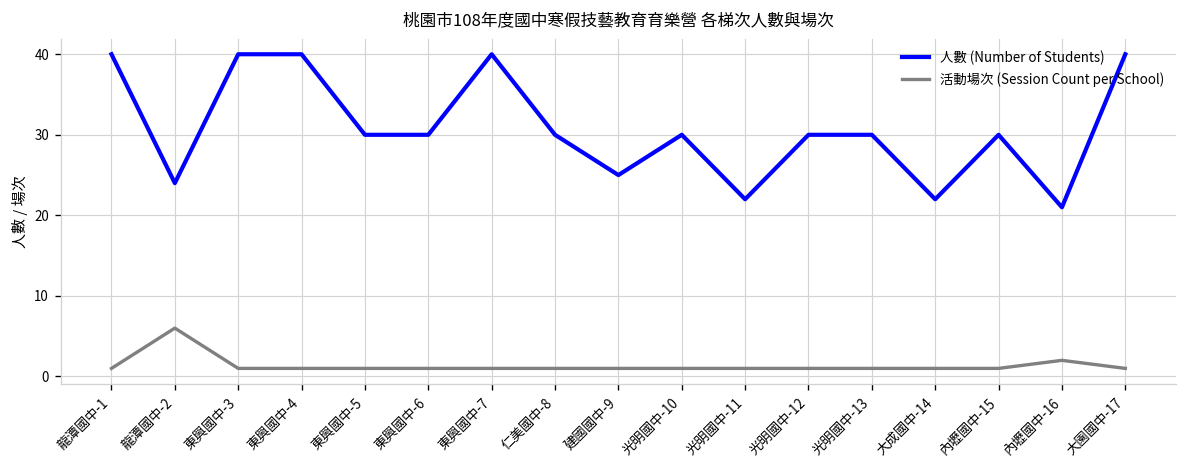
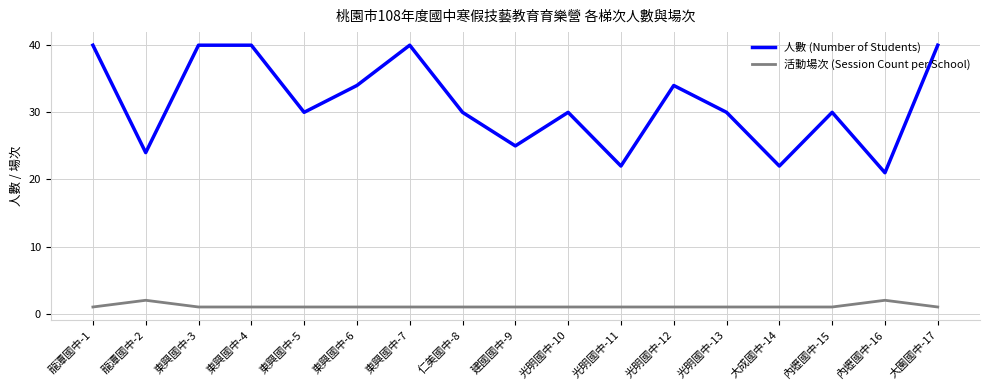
  {
    "人數 (Number of Students)": {
      "龍潭國中-1": 40,
      "龍潭國中-2": 24,
      "東興國中-3": 40,
      "東興國中-4": 40,
      "東興國中-5": 30,
-     "東興國中-6": 30,
+     "東興國中-6": 34,
      "東興國中-7": 40,
      "仁美國中-8": 30,
      "建國國中-9": 25,
      "光明國中-10": 30,
      "光明國中-11": 22,
-     "光明國中-12": 30,
+     "光明國中-12": 34,
      "光明國中-13": 30,
      "大成國中-14": 22,
      "內壢國中-15": 30,
      "內壢國中-16": 21,
      "大園國中-17": 40
    },
    "活動場次 (Session Count per School)": {
      "龍潭國中-1": 1,
-     "龍潭國中-2": 6,
+     "龍潭國中-2": 2,
      "東興國中-3": 1,
      "東興國中-4": 1,
      "東興國中-5": 1,
      "東興國中-6": 1,
      "東興國中-7": 1,
      "仁美國中-8": 1,
      "建國國中-9": 1,
      "光明國中-10": 1,
      "光明國中-11": 1,
      "光明國中-12": 1,
      "光明國中-13": 1,
      "大成國中-14": 1,
      "內壢國中-15": 1,
      "內壢國中-16": 2,
      "大園國中-17": 1
    }
  }
